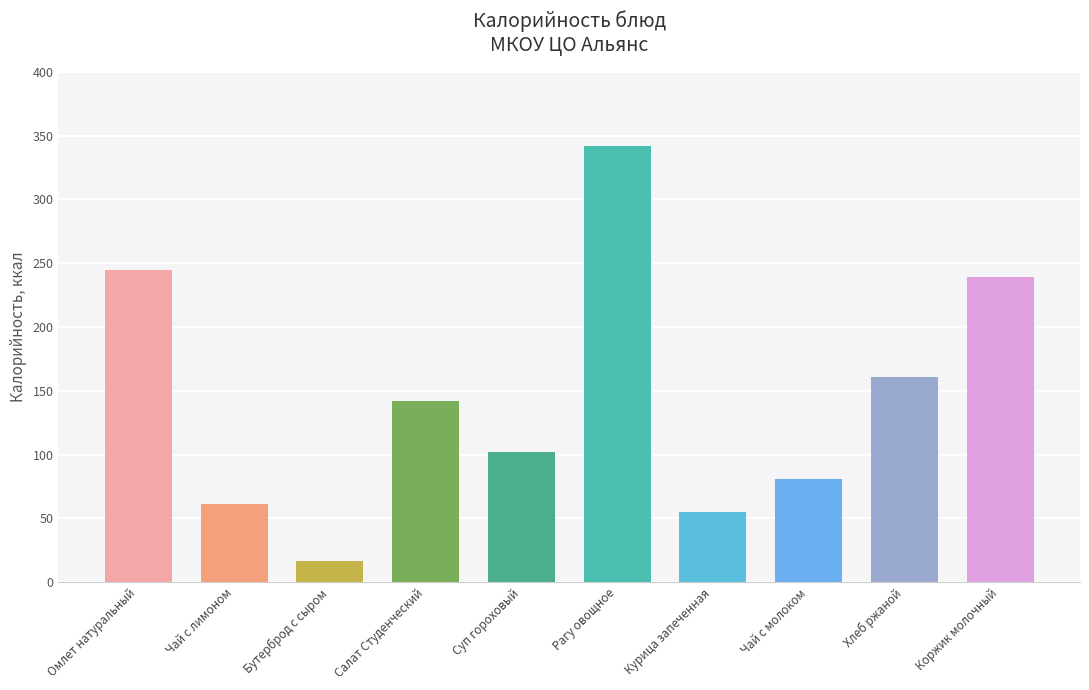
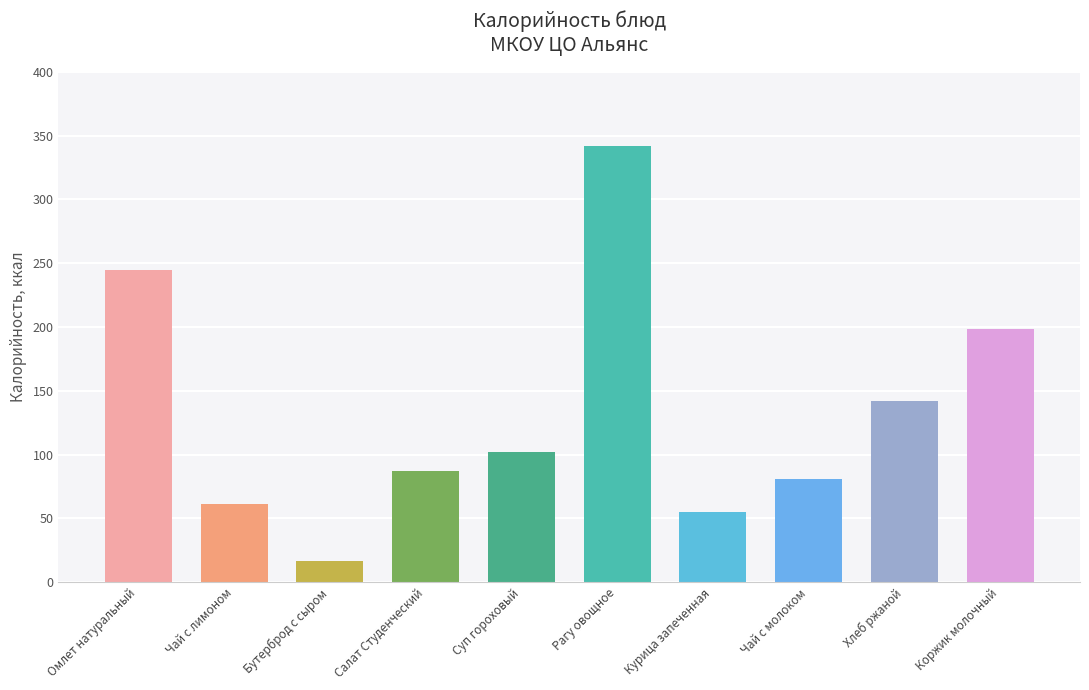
  {
    "Омлет натуральный": 245,
    "Чай с лимоном": 61,
    "Бутерброд с сыром": 16,
-   "Салат Студенческий": 142,
+   "Салат Студенческий": 87,
    "Суп гороховый": 102,
    "Рагу овощное": 342,
    "Курица запеченная": 55,
    "Чай с молоком": 81,
-   "Хлеб ржаной": 161,
-   "Коржик молочный": 239
+   "Хлеб ржаной": 142,
+   "Коржик молочный": 198
  }
